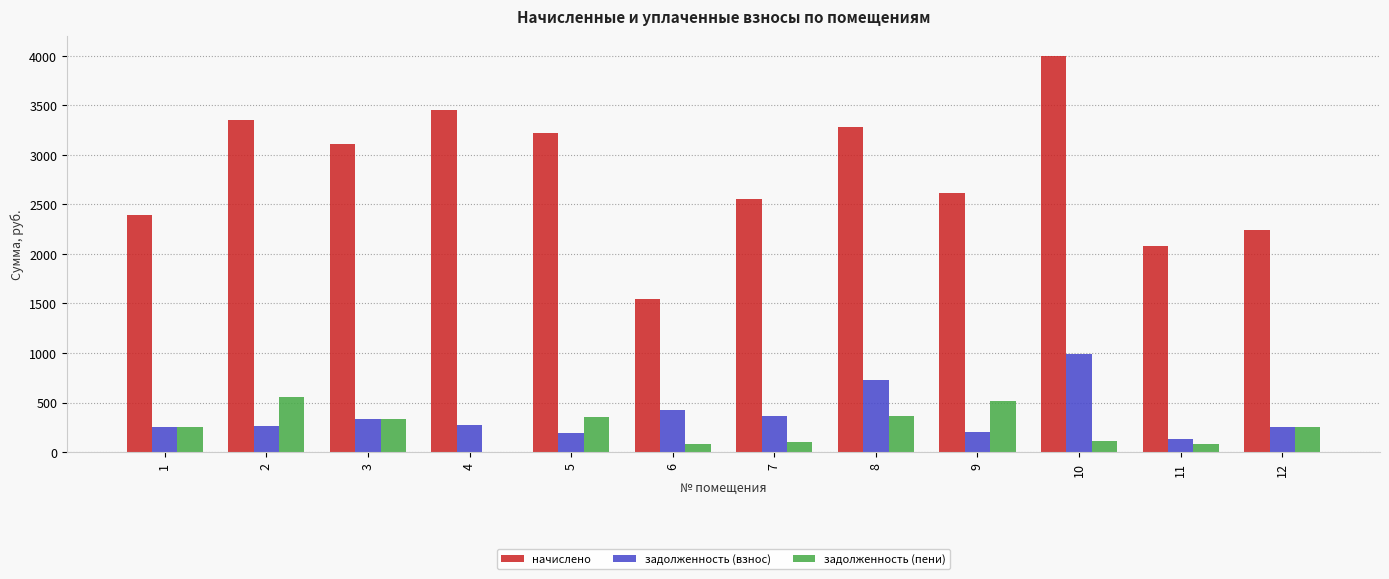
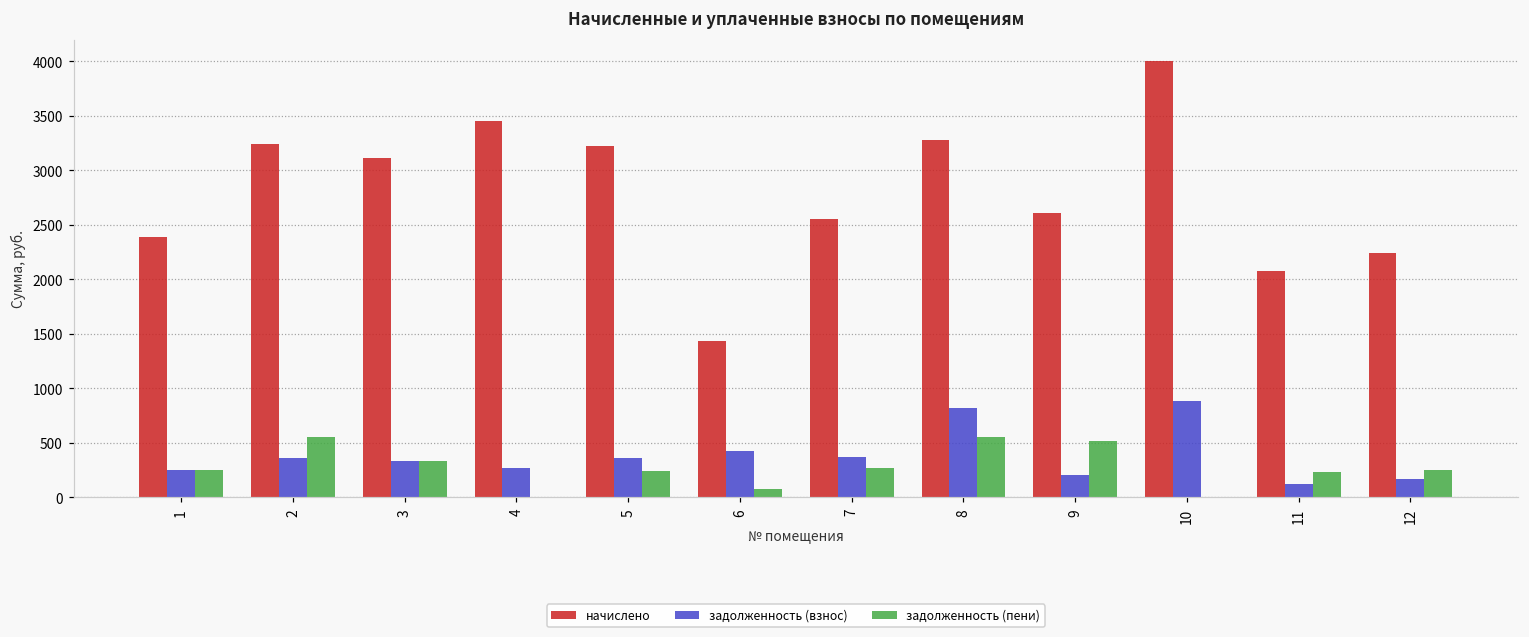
  {
    "начислено": {
      "1": 2400,
-     "2": 3400,
+     "2": 3200,
      "3": 3100,
      "4": 3500,
      "5": 3200,
-     "6": 1500,
+     "6": 1400,
      "7": 2600,
      "8": 3300,
      "9": 2600,
      "10": 4000,
      "11": 2100,
      "12": 2200
    },
    "задолженность (взнос)": {
      "1": 200,
-     "2": 300,
+     "2": 400,
      "3": 300,
      "4": 300,
-     "5": 200,
+     "5": 400,
      "6": 400,
      "7": 400,
-     "8": 700,
+     "8": 800,
      "9": 200,
-     "10": 1000,
+     "10": 900,
      "11": 100,
-     "12": 250
+     "12": 170
    },
    "задолженность (пени)": {
      "1": 200,
      "2": 600,
      "3": 300,
      "4": 0,
-     "5": 400,
+     "5": 200,
      "6": 100,
-     "7": 100,
-     "8": 400,
+     "7": 300,
+     "8": 600,
      "9": 500,
-     "10": 100,
-     "11": 100,
+     "10": 0,
+     "11": 200,
      "12": 200
    }
  }
